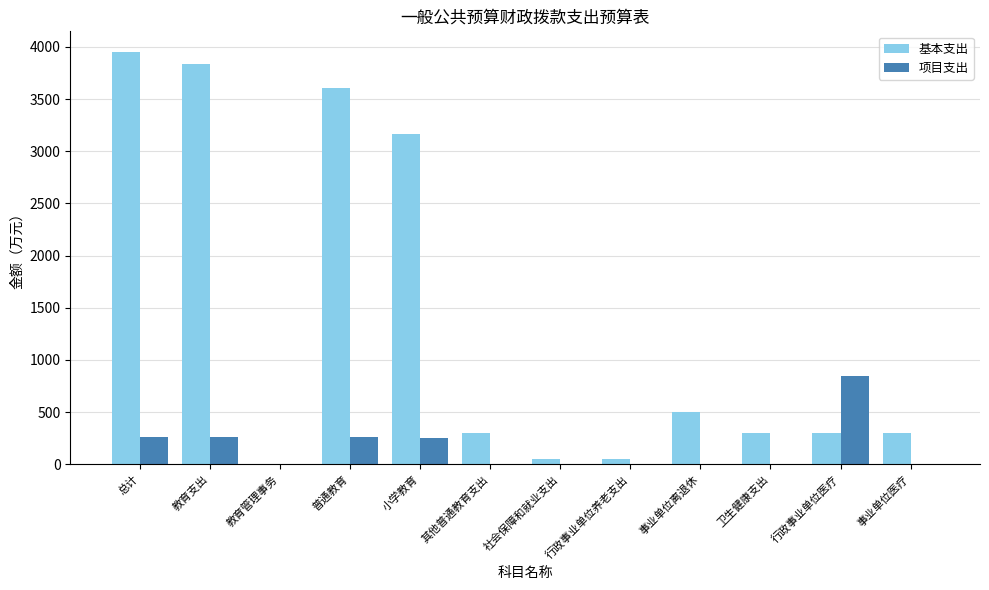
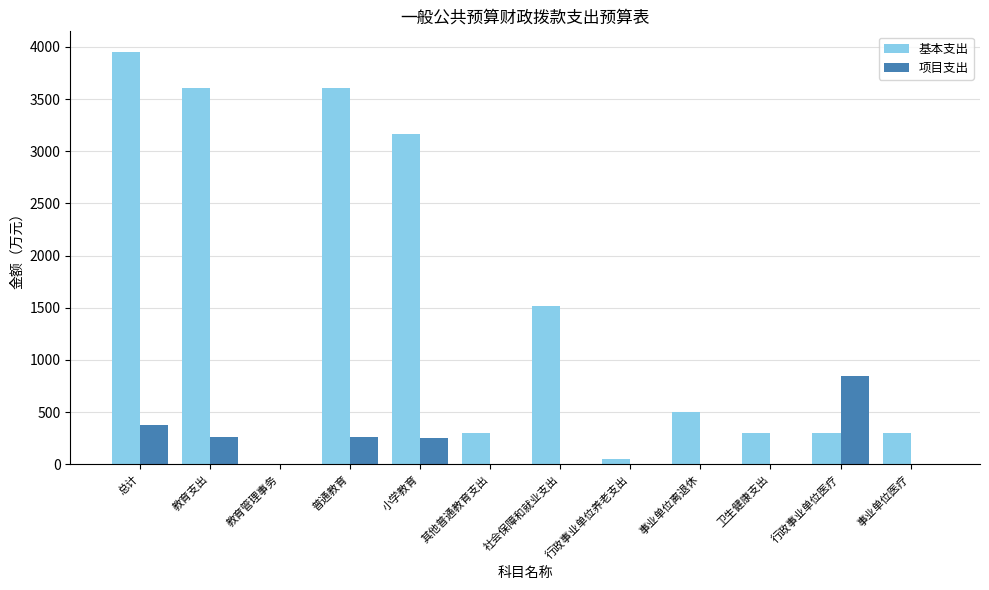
  {
    "基本支出": {
      "总计": 3950,
-     "教育支出": 3840,
+     "教育支出": 3610,
      "教育管理事务": 0,
      "普通教育": 3610,
      "小学教育": 3170,
      "其他普通教育支出": 300,
-     "社会保障和就业支出": 50,
+     "社会保障和就业支出": 1520,
      "行政事业单位养老支出": 50,
      "事业单位离退休": 500,
      "卫生健康支出": 300,
      "行政事业单位医疗": 300,
      "事业单位医疗": 300
    },
    "项目支出": {
-     "总计": 270,
+     "总计": 370,
      "教育支出": 270,
      "普通教育": 260,
      "小学教育": 260,
      "社会保障和就业支出": 0,
      "行政事业单位养老支出": 0,
      "事业单位离退休": 0,
      "卫生健康支出": 0,
      "行政事业单位医疗": 840,
      "事业单位医疗": 0
    }
  }
